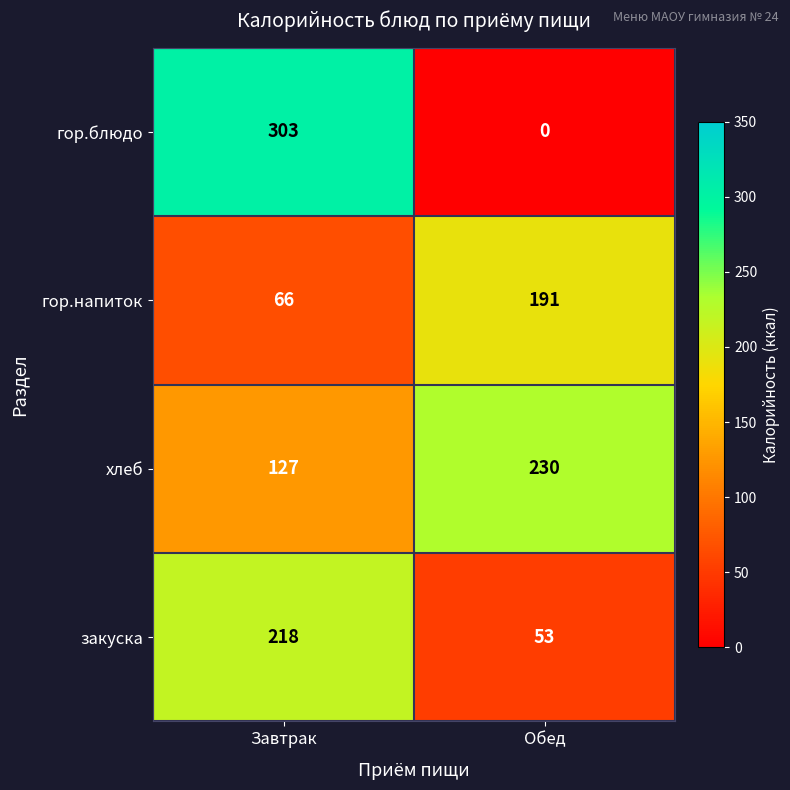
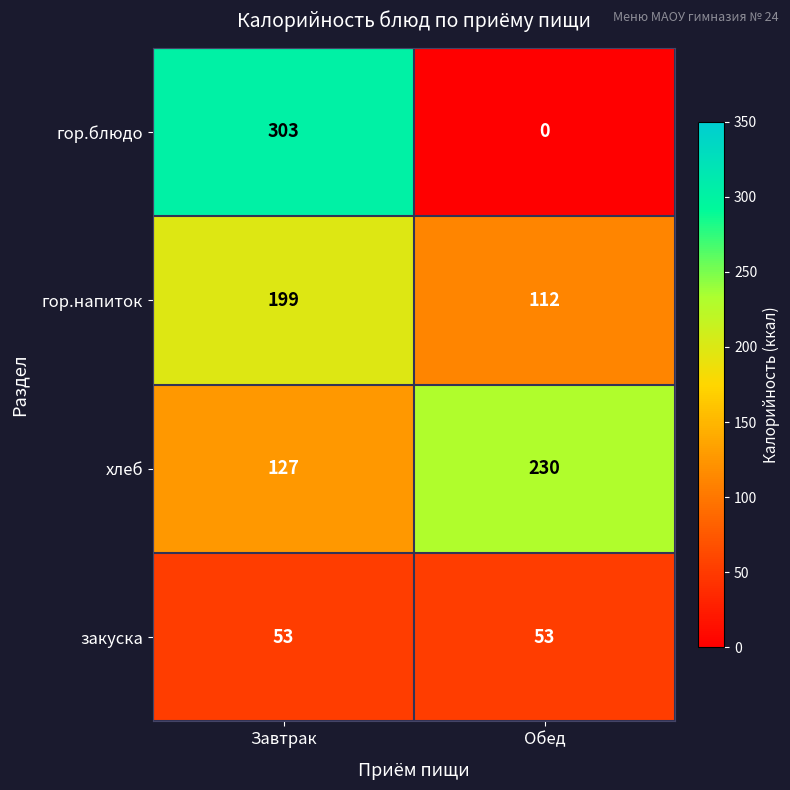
  {
    "гор.блюдо": {
      "Завтрак": 303,
      "Обед": 0
    },
    "гор.напиток": {
-     "Завтрак": 66,
-     "Обед": 191
+     "Завтрак": 199,
+     "Обед": 112
    },
    "хлеб": {
      "Завтрак": 127,
      "Обед": 230
    },
    "закуска": {
-     "Завтрак": 218,
+     "Завтрак": 53,
      "Обед": 53
    }
  }
